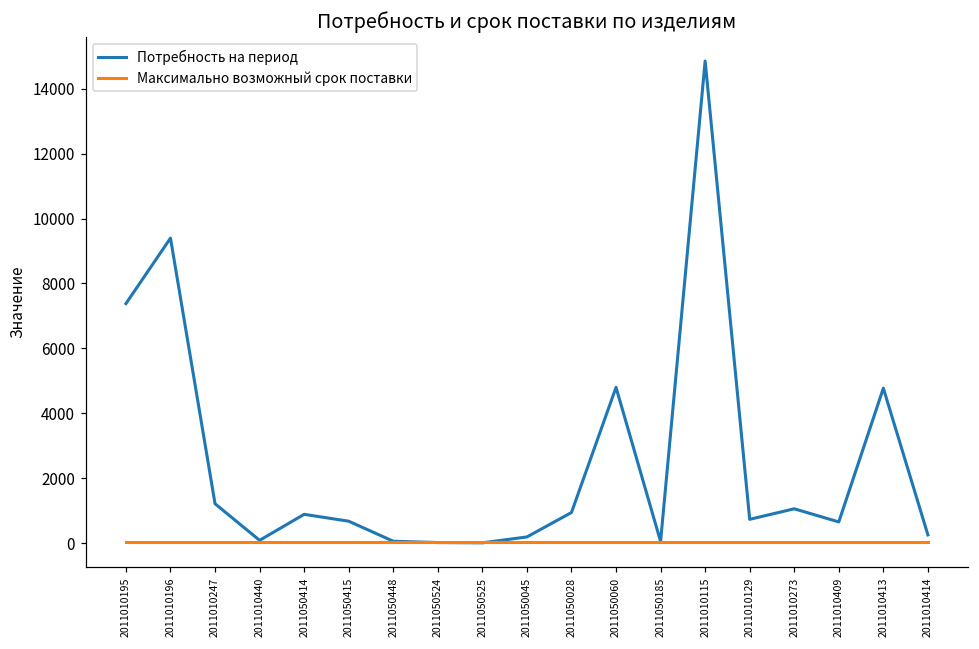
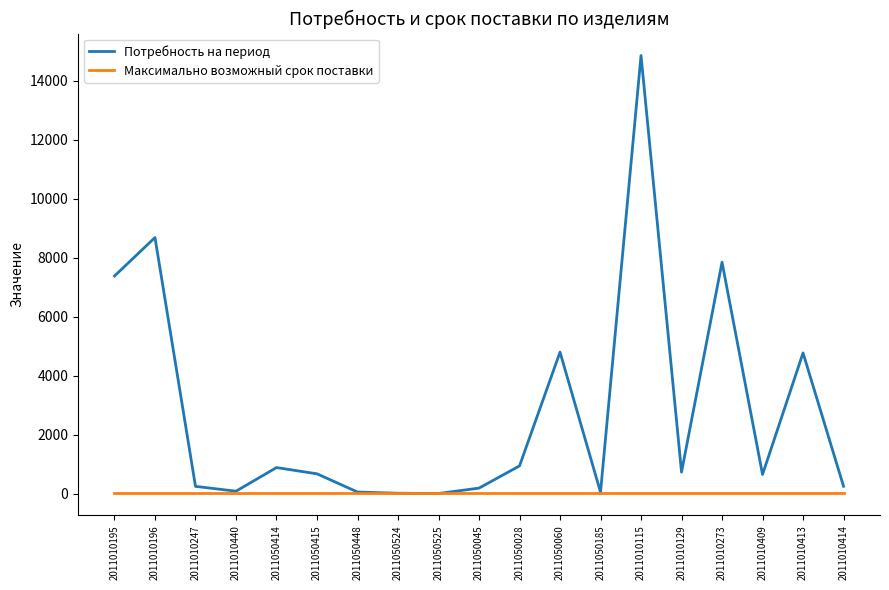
  {
    "Потребность на период": {
      "2011010195": 7400,
-     "2011010196": 9400,
-     "2011010247": 1200,
+     "2011010196": 8700,
+     "2011010247": 200,
      "2011050414": 900,
      "2011050415": 700,
      "2011050045": 200,
      "2011050028": 900,
      "2011050060": 4800,
      "2011010115": 14900,
      "2011010129": 700,
-     "2011010273": 1100,
+     "2011010273": 7800,
      "2011010409": 700,
      "2011010413": 4800,
      "2011010414": 300
    },
    "Максимально возможный срок поставки": {
      "2011010195": 0,
      "2011010196": 0,
      "2011010247": 0,
      "2011050414": 0,
      "2011050415": 0,
      "2011050045": 0,
      "2011050028": 0,
      "2011050060": 0,
      "2011010115": 0,
      "2011010129": 0,
      "2011010273": 0,
      "2011010409": 0,
      "2011010413": 0,
      "2011010414": 0
    }
  }
